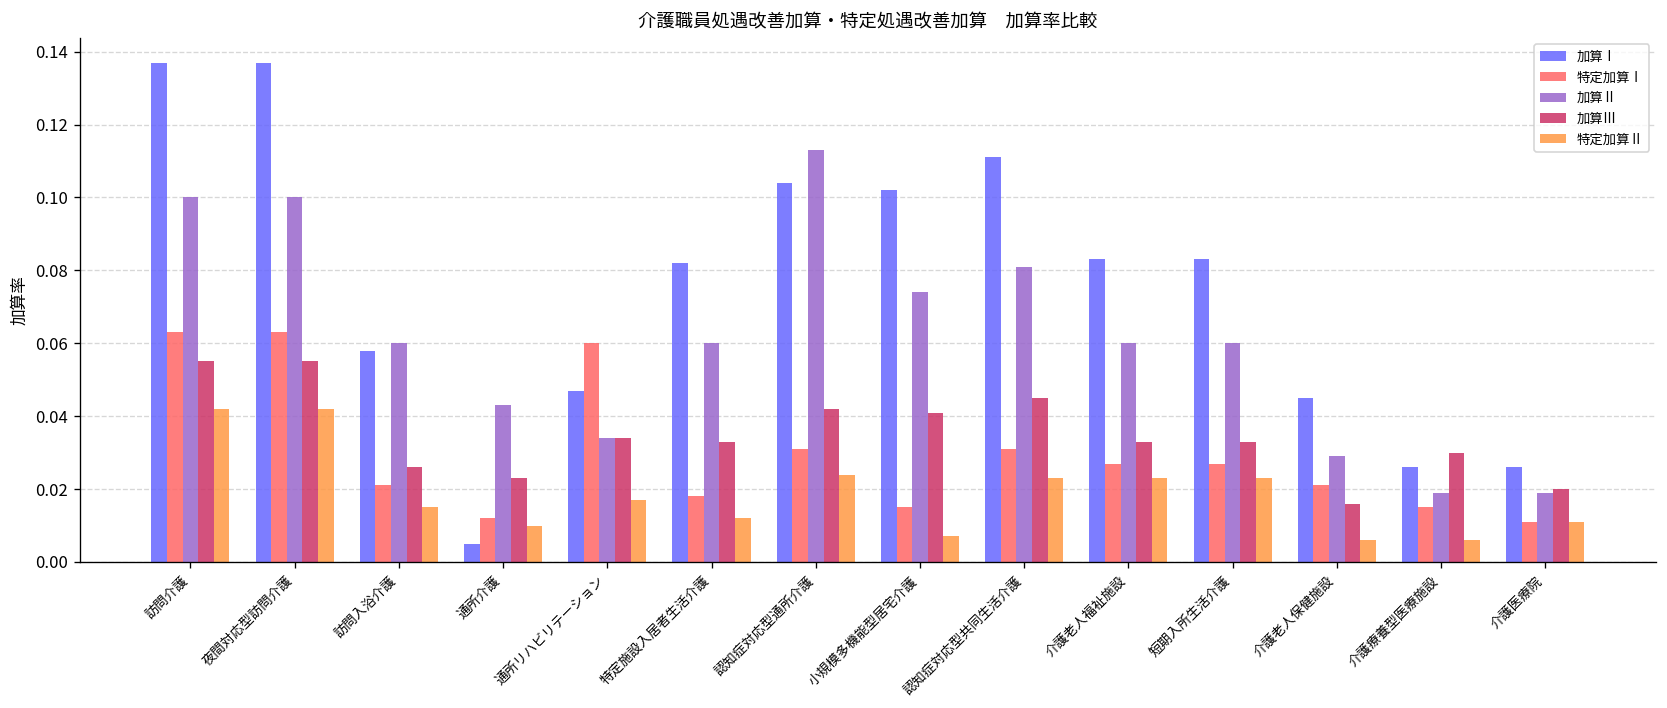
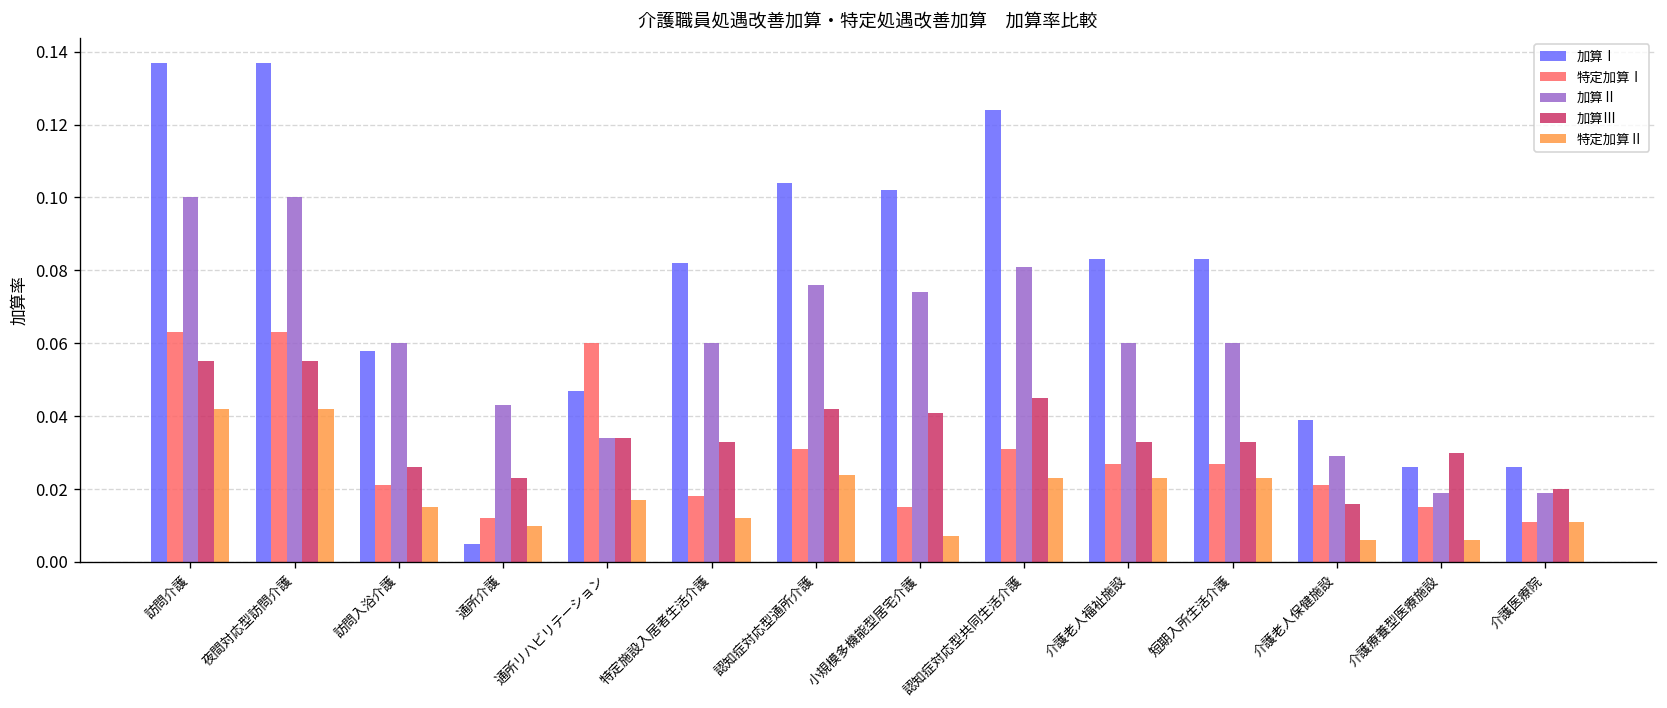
  {
    "加算Ⅰ": {
      "訪問介護": 0.137,
      "夜間対応型訪問介護": 0.137,
      "訪問入浴介護": 0.058,
      "通所介護": 0.005,
      "通所リハビリテーション": 0.047,
      "特定施設入居者生活介護": 0.082,
      "認知症対応型通所介護": 0.104,
      "小規模多機能型居宅介護": 0.102,
-     "認知症対応型共同生活介護": 0.111,
+     "認知症対応型共同生活介護": 0.124,
      "介護老人福祉施設": 0.083,
      "短期入所生活介護": 0.083,
-     "介護老人保健施設": 0.045,
+     "介護老人保健施設": 0.039,
      "介護療養型医療施設": 0.026,
      "介護医療院": 0.026
    },
    "特定加算Ⅰ": {
      "訪問介護": 0.063,
      "夜間対応型訪問介護": 0.063,
      "訪問入浴介護": 0.021,
      "通所介護": 0.012,
      "通所リハビリテーション": 0.060,
      "特定施設入居者生活介護": 0.018,
      "認知症対応型通所介護": 0.031,
      "小規模多機能型居宅介護": 0.015,
      "認知症対応型共同生活介護": 0.031,
      "介護老人福祉施設": 0.027,
      "短期入所生活介護": 0.027,
      "介護老人保健施設": 0.021,
      "介護療養型医療施設": 0.015,
      "介護医療院": 0.011
    },
    "加算Ⅱ": {
      "訪問介護": 0.100,
      "夜間対応型訪問介護": 0.100,
      "訪問入浴介護": 0.060,
      "通所介護": 0.043,
      "通所リハビリテーション": 0.034,
      "特定施設入居者生活介護": 0.060,
-     "認知症対応型通所介護": 0.113,
+     "認知症対応型通所介護": 0.076,
      "小規模多機能型居宅介護": 0.074,
      "認知症対応型共同生活介護": 0.081,
      "介護老人福祉施設": 0.060,
      "短期入所生活介護": 0.060,
      "介護老人保健施設": 0.029,
      "介護療養型医療施設": 0.019,
      "介護医療院": 0.019
    },
    "加算Ⅲ": {
      "訪問介護": 0.055,
      "夜間対応型訪問介護": 0.055,
      "訪問入浴介護": 0.026,
      "通所介護": 0.023,
      "通所リハビリテーション": 0.034,
      "特定施設入居者生活介護": 0.033,
      "認知症対応型通所介護": 0.042,
      "小規模多機能型居宅介護": 0.041,
      "認知症対応型共同生活介護": 0.045,
      "介護老人福祉施設": 0.033,
      "短期入所生活介護": 0.033,
      "介護老人保健施設": 0.016,
      "介護療養型医療施設": 0.030,
      "介護医療院": 0.020
    },
    "特定加算Ⅱ": {
      "訪問介護": 0.042,
      "夜間対応型訪問介護": 0.042,
      "訪問入浴介護": 0.015,
      "通所介護": 0.010,
      "通所リハビリテーション": 0.017,
      "特定施設入居者生活介護": 0.012,
      "認知症対応型通所介護": 0.024,
      "小規模多機能型居宅介護": 0.007,
      "認知症対応型共同生活介護": 0.023,
      "介護老人福祉施設": 0.023,
      "短期入所生活介護": 0.023,
      "介護老人保健施設": 0.006,
      "介護療養型医療施設": 0.006,
      "介護医療院": 0.011
    }
  }
